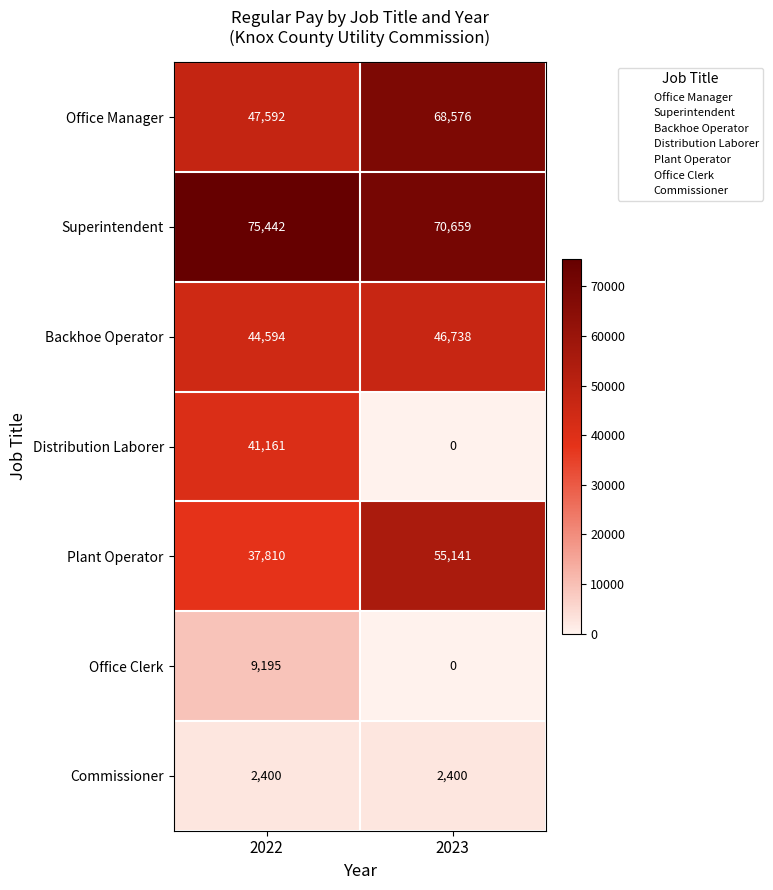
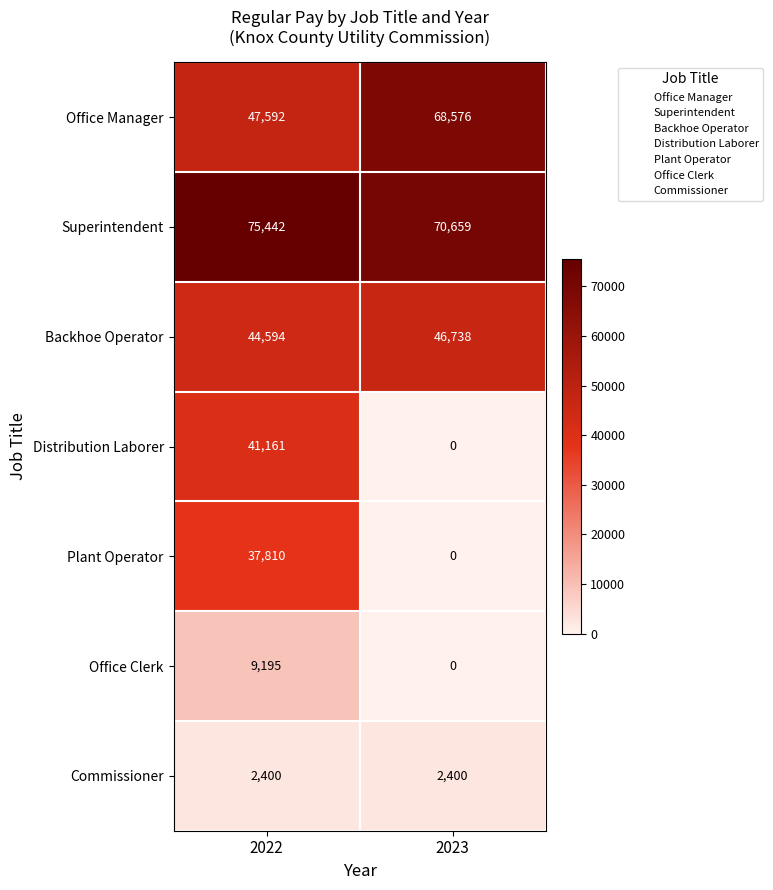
  {
    "Office Manager": {
      "2022": "47,592",
      "2023": "68,576"
    },
    "Superintendent": {
      "2022": "75,442",
      "2023": "70,659"
    },
    "Backhoe Operator": {
      "2022": "44,594",
      "2023": "46,738"
    },
    "Distribution Laborer": {
      "2022": "41,161",
      "2023": "0"
    },
    "Plant Operator": {
      "2022": "37,810",
-     "2023": "55,141"
+     "2023": "0"
    },
    "Office Clerk": {
      "2022": "9,195",
      "2023": "0"
    },
    "Commissioner": {
      "2022": "2,400",
      "2023": "2,400"
    }
  }
